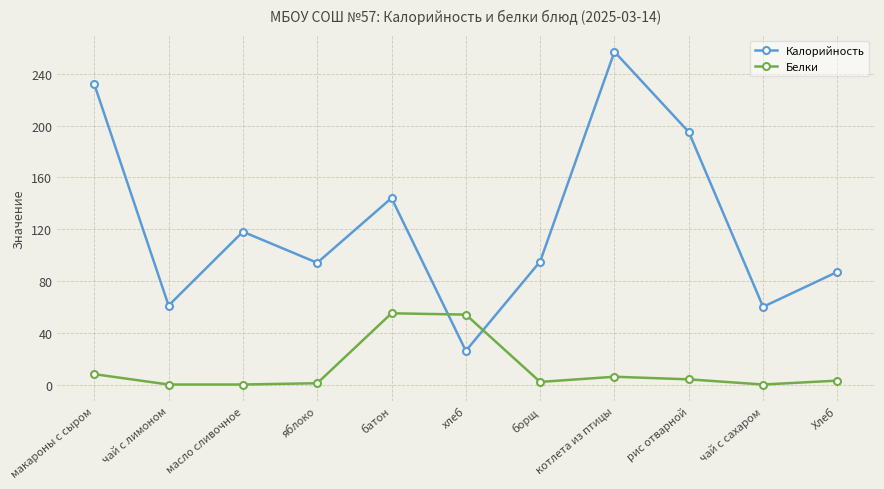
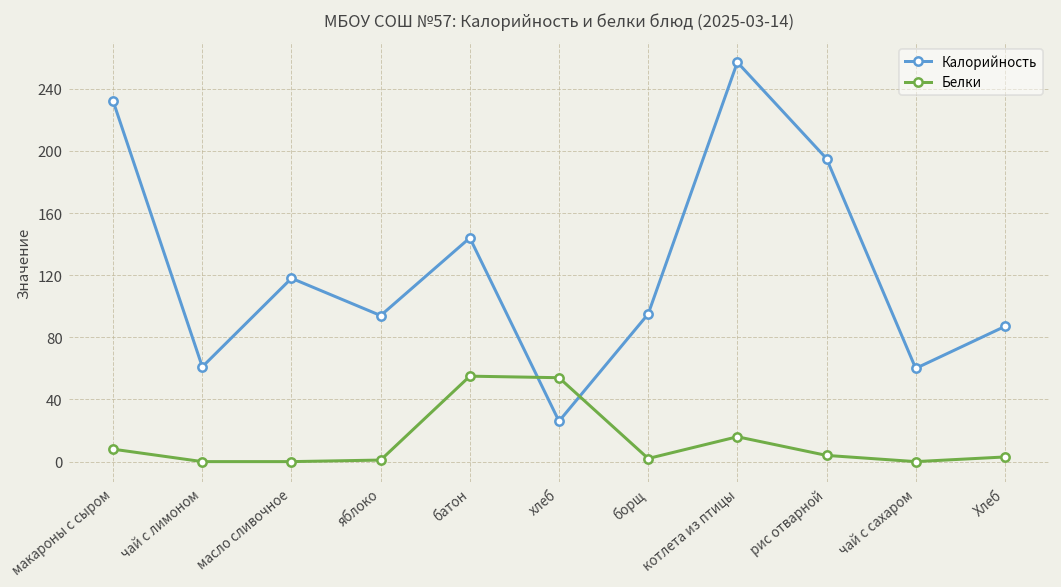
  {
    "Калорийность": {
      "макароны с сыром": 232,
      "чай с лимоном": 61,
      "масло сливочное": 118,
      "яблоко": 94,
      "батон": 144,
      "хлеб": 26,
      "борщ": 95,
      "котлета из птицы": 257,
      "рис отварной": 195,
      "чай с сахаром": 60,
      "Хлеб": 87
    },
    "Белки": {
      "макароны с сыром": 8,
      "чай с лимоном": 0,
      "масло сливочное": 0,
      "яблоко": 1,
      "батон": 55,
      "хлеб": 54,
      "борщ": 2,
-     "котлета из птицы": 6,
+     "котлета из птицы": 16,
      "рис отварной": 4,
      "чай с сахаром": 0,
      "Хлеб": 3
    }
  }
